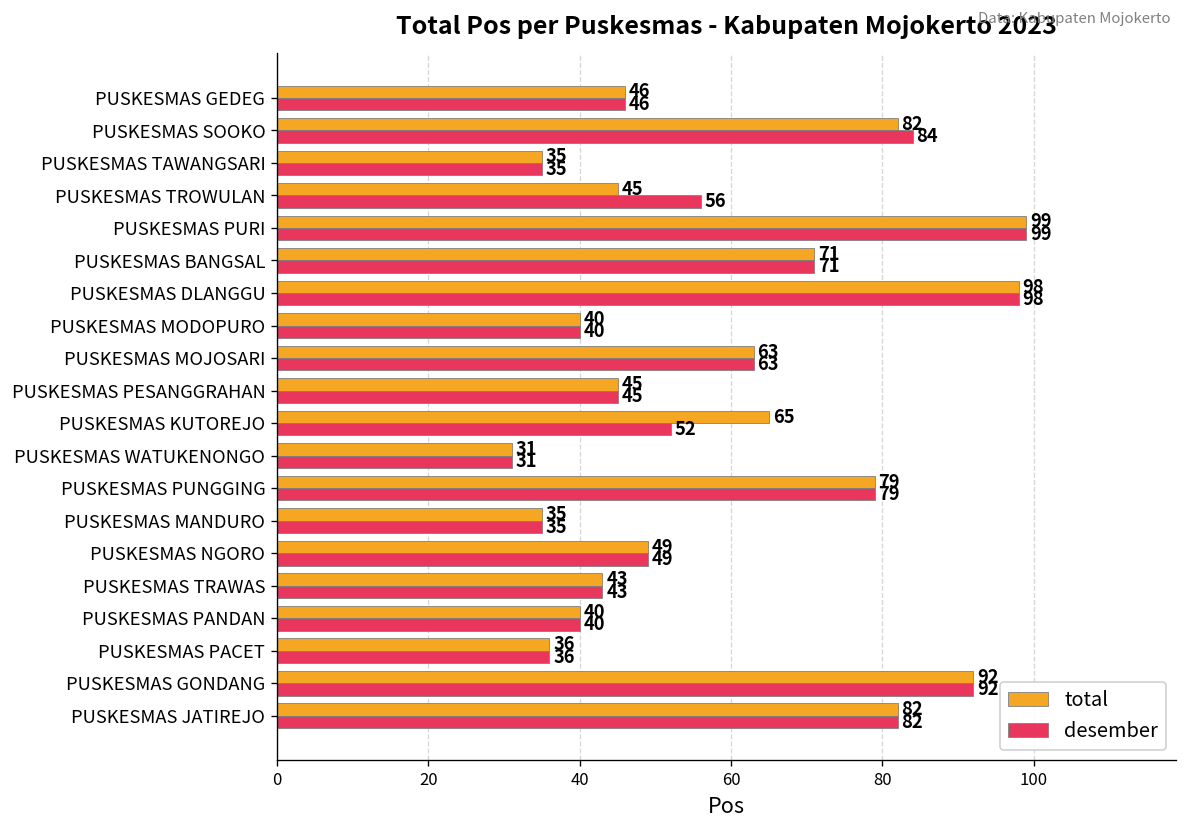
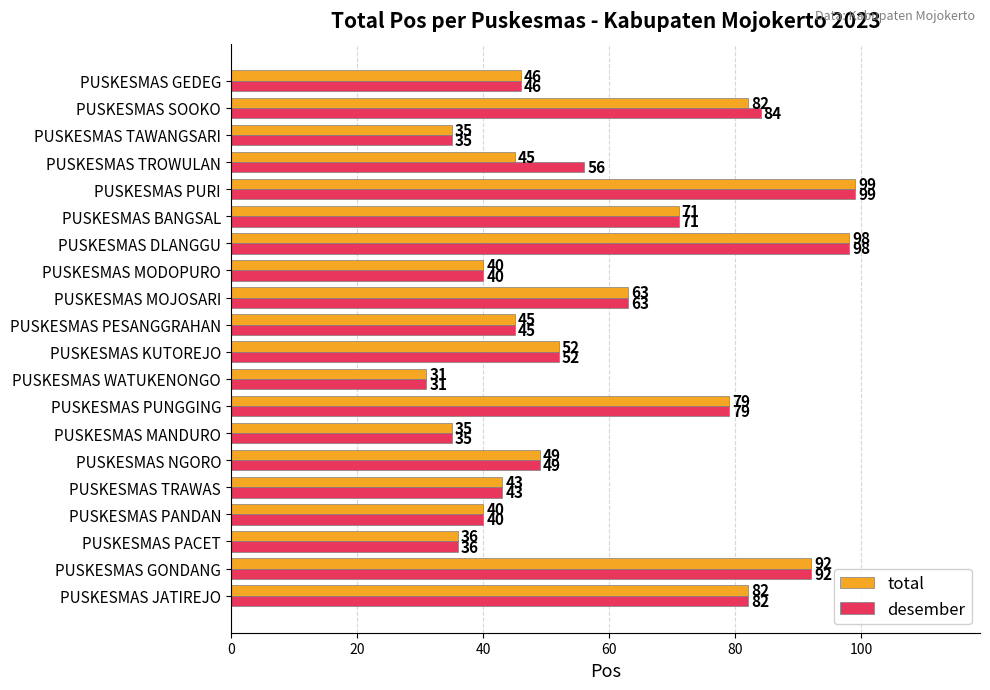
  {
    "total": {
      "PUSKESMAS SOOKO": 82,
      "PUSKESMAS TROWULAN": 45,
-     "PUSKESMAS KUTOREJO": 65
+     "PUSKESMAS KUTOREJO": 52
    },
    "desember": {
      "PUSKESMAS SOOKO": 84,
      "PUSKESMAS TROWULAN": 56
    }
  }
